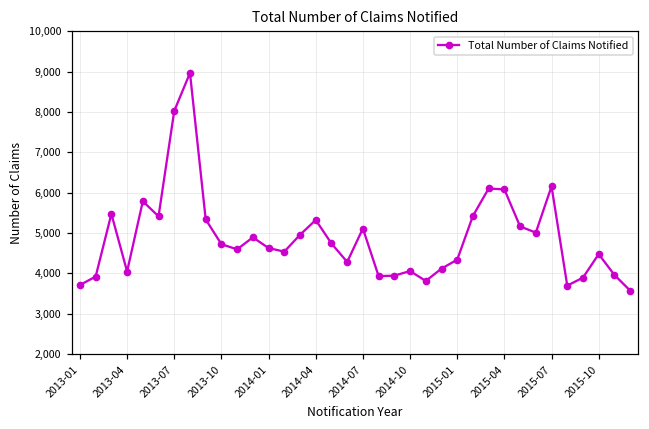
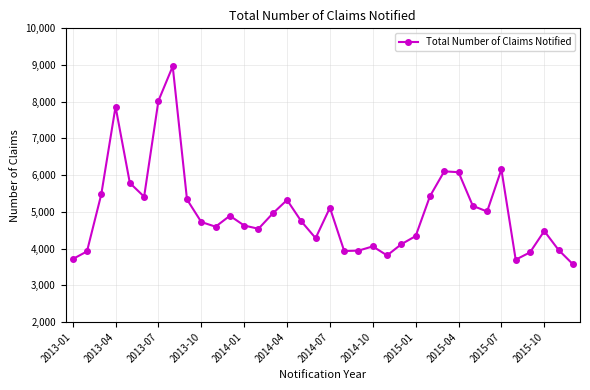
  {
    "2013-01": "3,700",
-   "2013-04": "4,000",
+   "2013-04": "7,900",
    "2013-07": "8,000",
    "2013-10": "4,700",
    "2014-01": "4,600",
    "2014-04": "5,300",
    "2014-07": "5,100",
    "2014-10": "4,100",
    "2015-01": "4,300",
    "2015-04": "6,100",
    "2015-07": "6,200",
    "2015-10": "4,500"
  }
